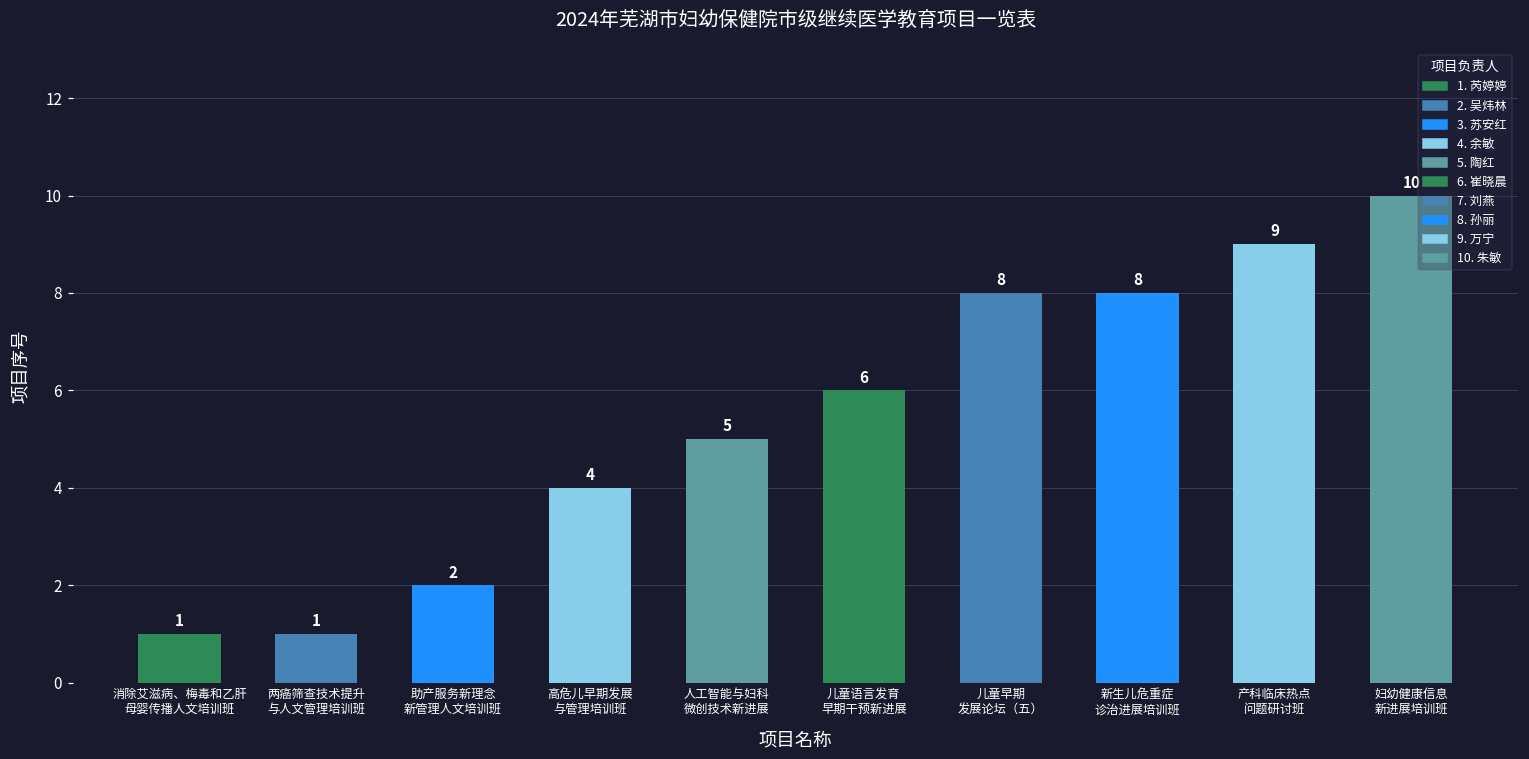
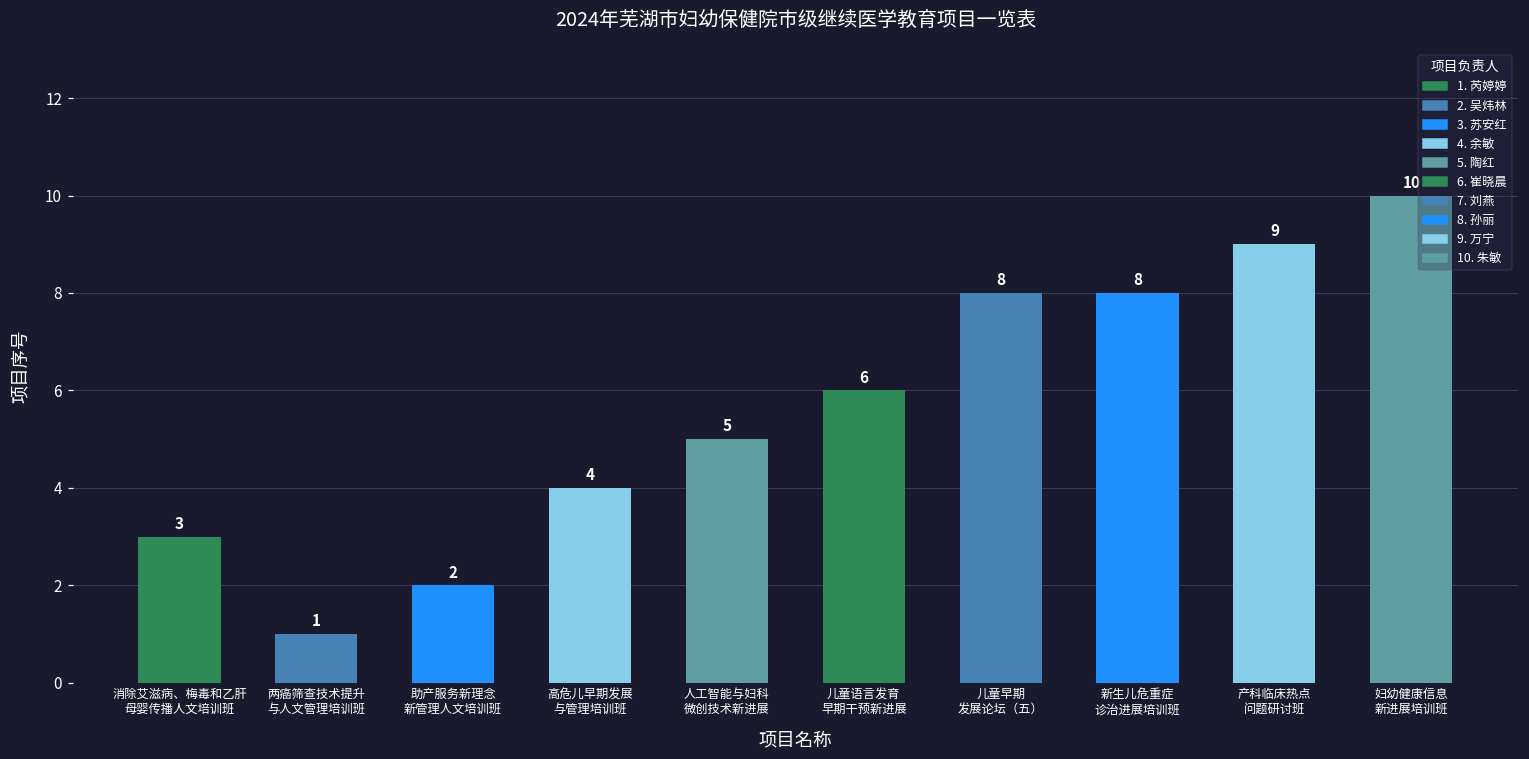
  {
-   "消除艾滋病、梅毒和乙肝 母婴传播人文培训班": 1,
+   "消除艾滋病、梅毒和乙肝 母婴传播人文培训班": 3,
    "两癌筛查技术提升 与人文管理培训班": 1,
    "助产服务新理念 新管理人文培训班": 2,
    "高危儿早期发展 与管理培训班": 4,
    "人工智能与妇科 微创技术新进展": 5,
    "儿童语言发育 早期干预新进展": 6,
    "儿童早期 发展论坛（五）": 8,
    "新生儿危重症 诊治进展培训班": 8,
    "产科临床热点 问题研讨班": 9
  }
